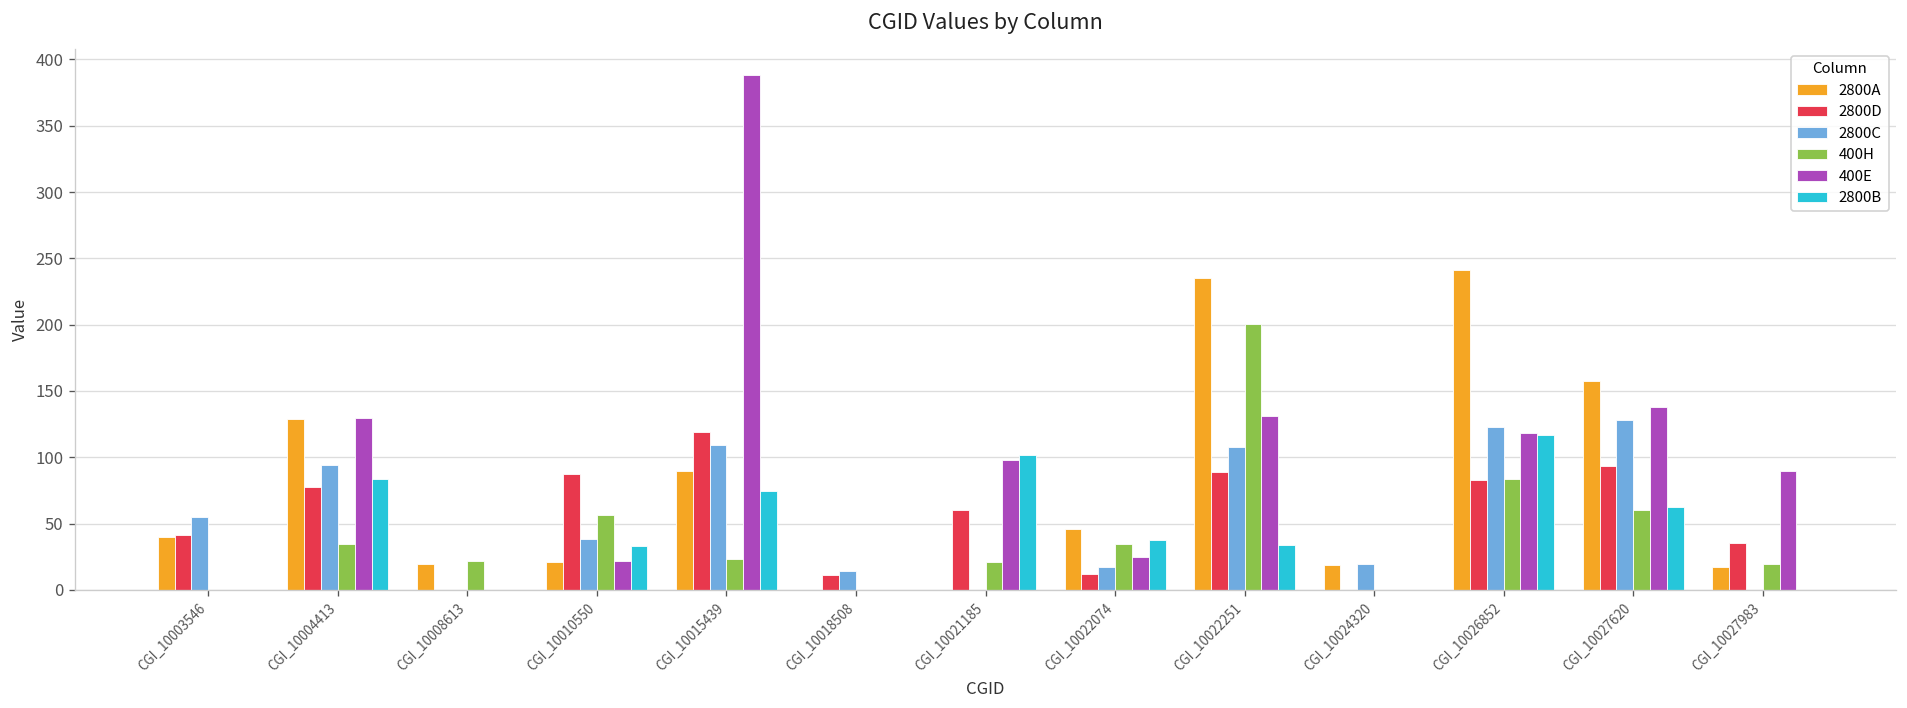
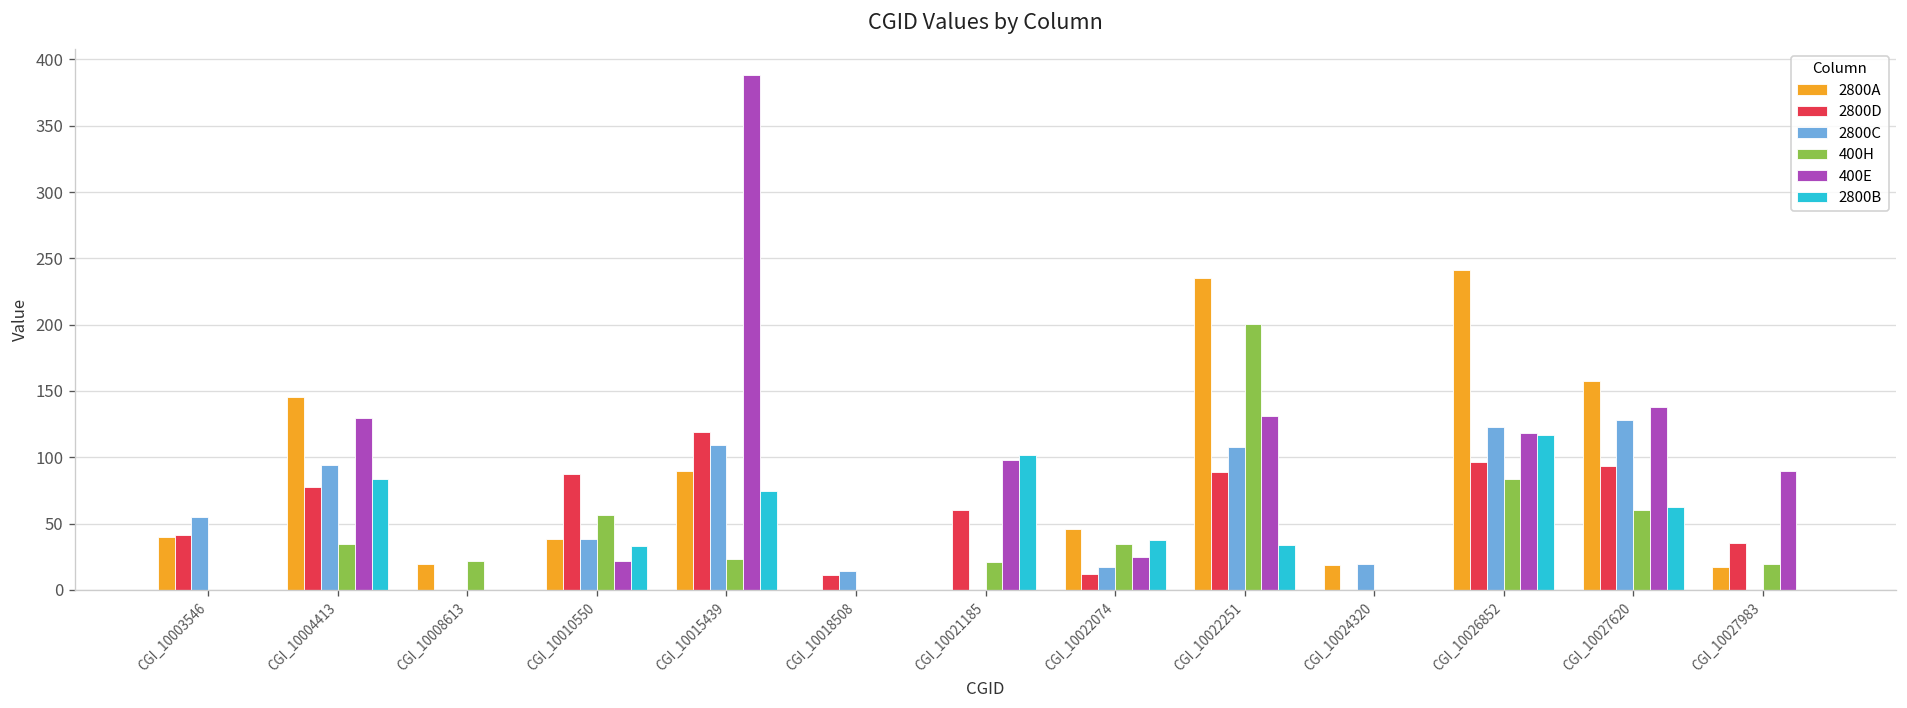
  {
    "2800A": {
      "CGI_10003546": 40,
-     "CGI_10004413": 129,
+     "CGI_10004413": 145,
      "CGI_10008613": 20,
-     "CGI_10010550": 21,
+     "CGI_10010550": 38,
      "CGI_10015439": 90,
      "CGI_10018508": 0,
      "CGI_10021185": 0,
      "CGI_10022074": 46,
      "CGI_10022251": 235,
      "CGI_10024320": 19,
      "CGI_10026852": 242,
      "CGI_10027620": 158,
      "CGI_10027983": 17
    },
    "2800D": {
      "CGI_10003546": 42,
      "CGI_10004413": 78,
      "CGI_10008613": 0,
      "CGI_10010550": 87,
      "CGI_10015439": 119,
      "CGI_10018508": 11,
      "CGI_10021185": 61,
      "CGI_10022074": 12,
      "CGI_10022251": 89,
      "CGI_10024320": 0,
-     "CGI_10026852": 83,
+     "CGI_10026852": 97,
      "CGI_10027620": 94,
      "CGI_10027983": 35
    },
    "2800C": {
      "CGI_10003546": 55,
      "CGI_10004413": 94,
      "CGI_10008613": 0,
      "CGI_10010550": 38,
      "CGI_10015439": 110,
      "CGI_10018508": 15,
      "CGI_10021185": 0,
      "CGI_10022074": 17,
      "CGI_10022251": 107,
      "CGI_10024320": 19,
      "CGI_10026852": 123,
      "CGI_10027620": 128,
      "CGI_10027983": 0
    },
    "400H": {
      "CGI_10003546": 0,
      "CGI_10004413": 35,
      "CGI_10008613": 22,
      "CGI_10010550": 56,
      "CGI_10015439": 23,
      "CGI_10018508": 0,
      "CGI_10021185": 21,
      "CGI_10022074": 35,
      "CGI_10022251": 201,
      "CGI_10024320": 0,
      "CGI_10026852": 84,
      "CGI_10027620": 60,
      "CGI_10027983": 19
    },
    "400E": {
      "CGI_10003546": 0,
      "CGI_10004413": 130,
      "CGI_10008613": 0,
      "CGI_10010550": 22,
      "CGI_10015439": 389,
      "CGI_10018508": 0,
      "CGI_10021185": 98,
      "CGI_10022074": 25,
      "CGI_10022251": 131,
      "CGI_10024320": 0,
      "CGI_10026852": 118,
      "CGI_10027620": 138,
      "CGI_10027983": 90
    },
    "2800B": {
      "CGI_10003546": 0,
      "CGI_10004413": 84,
      "CGI_10008613": 0,
      "CGI_10010550": 33,
      "CGI_10015439": 75,
      "CGI_10018508": 0,
      "CGI_10021185": 102,
      "CGI_10022074": 38,
      "CGI_10022251": 34,
      "CGI_10024320": 0,
      "CGI_10026852": 117,
      "CGI_10027620": 62,
      "CGI_10027983": 0
    }
  }
